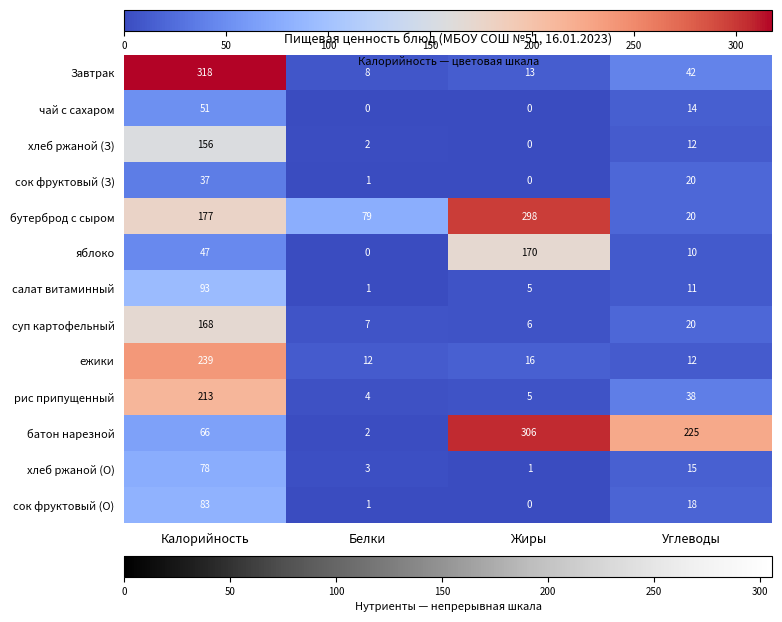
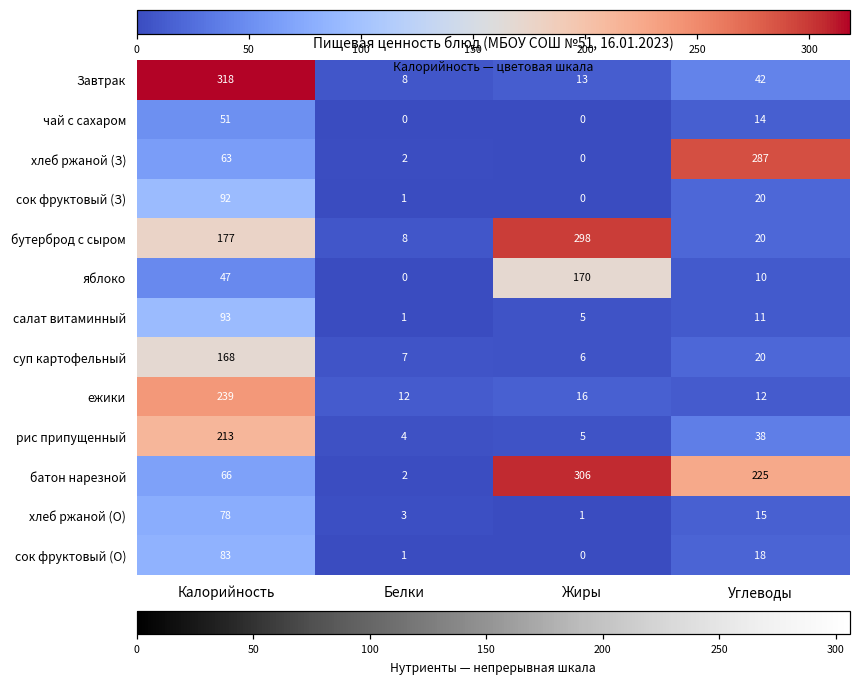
  {
    "Завтрак": {
      "Калорийность": 318,
      "Белки": 8,
      "Жиры": 13,
      "Углеводы": 42
    },
    "чай с сахаром": {
      "Калорийность": 51,
      "Белки": 0,
      "Жиры": 0,
      "Углеводы": 14
    },
    "хлеб ржаной (З)": {
-     "Калорийность": 156,
+     "Калорийность": 63,
      "Белки": 2,
      "Жиры": 0,
-     "Углеводы": 12
+     "Углеводы": 287
    },
    "сок фруктовый (З)": {
-     "Калорийность": 37,
+     "Калорийность": 92,
      "Белки": 1,
      "Жиры": 0,
      "Углеводы": 20
    },
    "бутерброд с сыром": {
      "Калорийность": 177,
-     "Белки": 79,
+     "Белки": 8,
      "Жиры": 298,
      "Углеводы": 20
    },
    "яблоко": {
      "Калорийность": 47,
      "Белки": 0,
      "Жиры": 170,
      "Углеводы": 10
    },
    "салат витаминный": {
      "Калорийность": 93,
      "Белки": 1,
      "Жиры": 5,
      "Углеводы": 11
    },
    "суп картофельный": {
      "Калорийность": 168,
      "Белки": 7,
      "Жиры": 6,
      "Углеводы": 20
    },
    "ежики": {
      "Калорийность": 239,
      "Белки": 12,
      "Жиры": 16,
      "Углеводы": 12
    },
    "рис припущенный": {
      "Калорийность": 213,
      "Белки": 4,
      "Жиры": 5,
      "Углеводы": 38
    },
    "батон нарезной": {
      "Калорийность": 66,
      "Белки": 2,
      "Жиры": 306,
      "Углеводы": 225
    },
    "хлеб ржаной (О)": {
      "Калорийность": 78,
      "Белки": 3,
      "Жиры": 1,
      "Углеводы": 15
    },
    "сок фруктовый (О)": {
      "Калорийность": 83,
      "Белки": 1,
      "Жиры": 0,
      "Углеводы": 18
    }
  }
